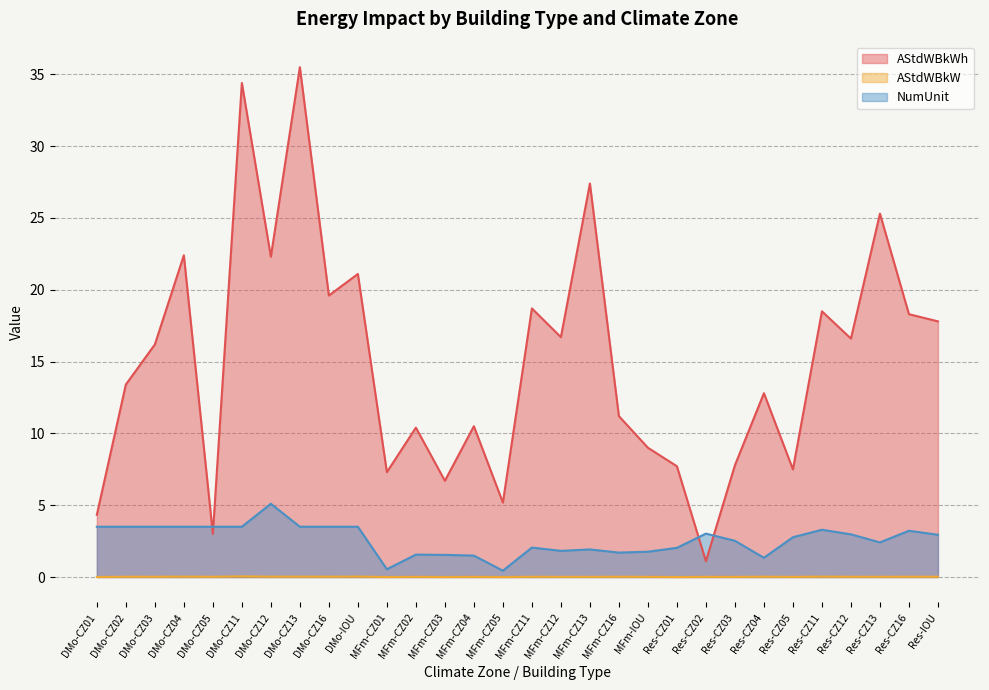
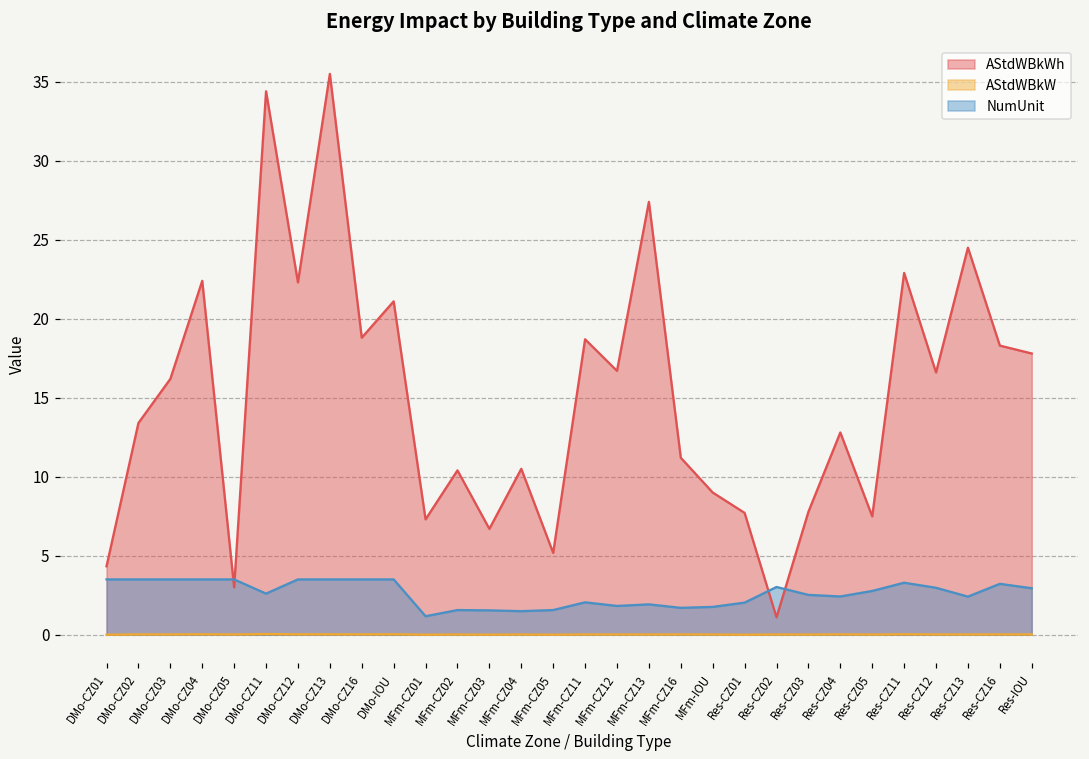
  {
    "AStdWBkWh": {
      "DMo-CZ01": 4.3,
      "DMo-CZ02": 13.4,
      "DMo-CZ03": 16.2,
      "DMo-CZ04": 22.4,
      "DMo-CZ05": 3.0,
      "DMo-CZ11": 34.4,
      "DMo-CZ12": 22.3,
      "DMo-CZ13": 35.5,
-     "DMo-CZ16": 19.6,
+     "DMo-CZ16": 18.8,
      "DMo-IOU": 21.1,
      "MFm-CZ01": 7.3,
      "MFm-CZ02": 10.4,
      "MFm-CZ03": 6.7,
      "MFm-CZ04": 10.5,
      "MFm-CZ05": 5.2,
      "MFm-CZ11": 18.7,
      "MFm-CZ12": 16.7,
      "MFm-CZ13": 27.4,
      "MFm-CZ16": 11.2,
      "MFm-IOU": 9.0,
      "Res-CZ01": 7.7,
      "Res-CZ02": 1.1,
      "Res-CZ03": 7.8,
      "Res-CZ04": 12.8,
      "Res-CZ05": 7.5,
-     "Res-CZ11": 18.5,
+     "Res-CZ11": 22.9,
      "Res-CZ12": 16.6,
-     "Res-CZ13": 25.3,
+     "Res-CZ13": 24.5,
      "Res-CZ16": 18.3,
      "Res-IOU": 17.8
    },
    "AStdWBkW": {
      "DMo-CZ01": 0.0,
      "DMo-CZ02": 0.0,
      "DMo-CZ03": 0.0,
      "DMo-CZ04": 0.0,
      "DMo-CZ05": 0.0,
      "DMo-CZ11": 0.0,
      "DMo-CZ12": 0.0,
      "DMo-CZ13": 0.0,
      "DMo-CZ16": 0.0,
      "DMo-IOU": 0.0,
      "MFm-CZ01": 0.0,
      "MFm-CZ02": 0.0,
      "MFm-CZ03": 0.0,
      "MFm-CZ04": 0.0,
      "MFm-CZ05": 0.0,
      "MFm-CZ11": 0.0,
      "MFm-CZ12": 0.0,
      "MFm-CZ13": 0.0,
      "MFm-CZ16": 0.0,
      "MFm-IOU": 0.0,
      "Res-CZ01": 0.0,
      "Res-CZ02": 0.0,
      "Res-CZ03": 0.0,
      "Res-CZ04": 0.0,
      "Res-CZ05": 0.0,
      "Res-CZ11": 0.0,
      "Res-CZ12": 0.0,
      "Res-CZ13": 0.0,
      "Res-CZ16": 0.0,
      "Res-IOU": 0.0
    },
    "NumUnit": {
      "DMo-CZ01": 3.5,
      "DMo-CZ02": 3.5,
      "DMo-CZ03": 3.5,
      "DMo-CZ04": 3.5,
      "DMo-CZ05": 3.5,
-     "DMo-CZ11": 3.5,
-     "DMo-CZ12": 5.1,
+     "DMo-CZ11": 2.6,
+     "DMo-CZ12": 3.5,
      "DMo-CZ13": 3.5,
      "DMo-CZ16": 3.5,
      "DMo-IOU": 3.5,
-     "MFm-CZ01": 0.5,
+     "MFm-CZ01": 1.2,
      "MFm-CZ02": 1.6,
      "MFm-CZ03": 1.5,
      "MFm-CZ04": 1.5,
-     "MFm-CZ05": 0.4,
+     "MFm-CZ05": 1.6,
      "MFm-CZ11": 2.1,
      "MFm-CZ12": 1.8,
      "MFm-CZ13": 1.9,
      "MFm-CZ16": 1.7,
      "MFm-IOU": 1.8,
      "Res-CZ01": 2.0,
      "Res-CZ02": 3.0,
      "Res-CZ03": 2.5,
-     "Res-CZ04": 1.3,
+     "Res-CZ04": 2.4,
      "Res-CZ05": 2.8,
      "Res-CZ11": 3.3,
      "Res-CZ12": 3.0,
      "Res-CZ13": 2.4,
      "Res-CZ16": 3.2,
      "Res-IOU": 2.9
    }
  }
